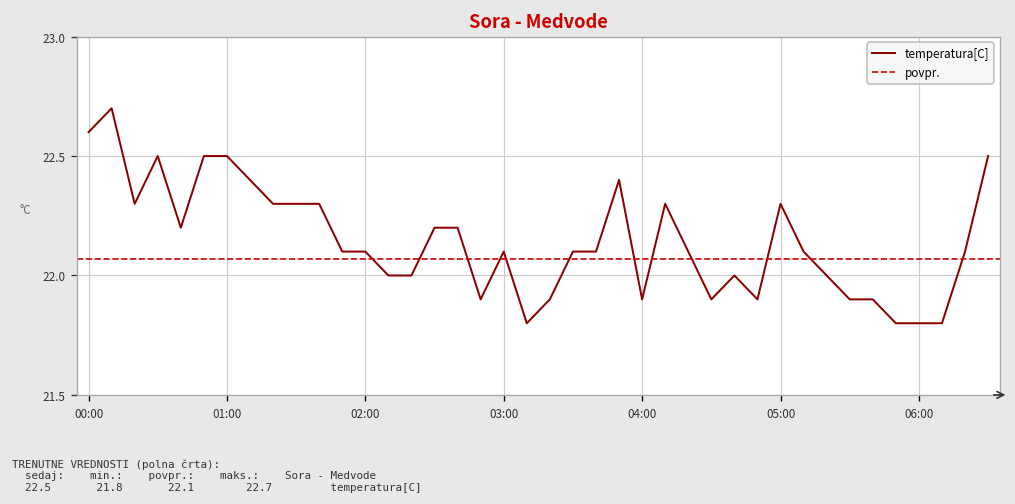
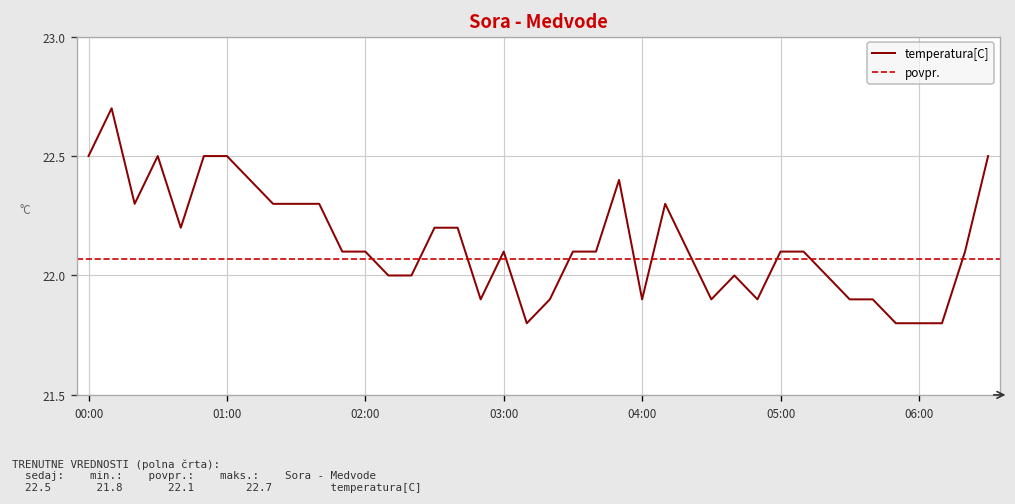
  {
-   "00:00": 22.6,
+   "00:00": 22.5,
    "01:00": 22.5,
    "02:00": 22.1,
    "03:00": 22.1,
    "04:00": 21.9,
-   "05:00": 22.3,
+   "05:00": 22.1,
    "06:00": 21.8
  }
